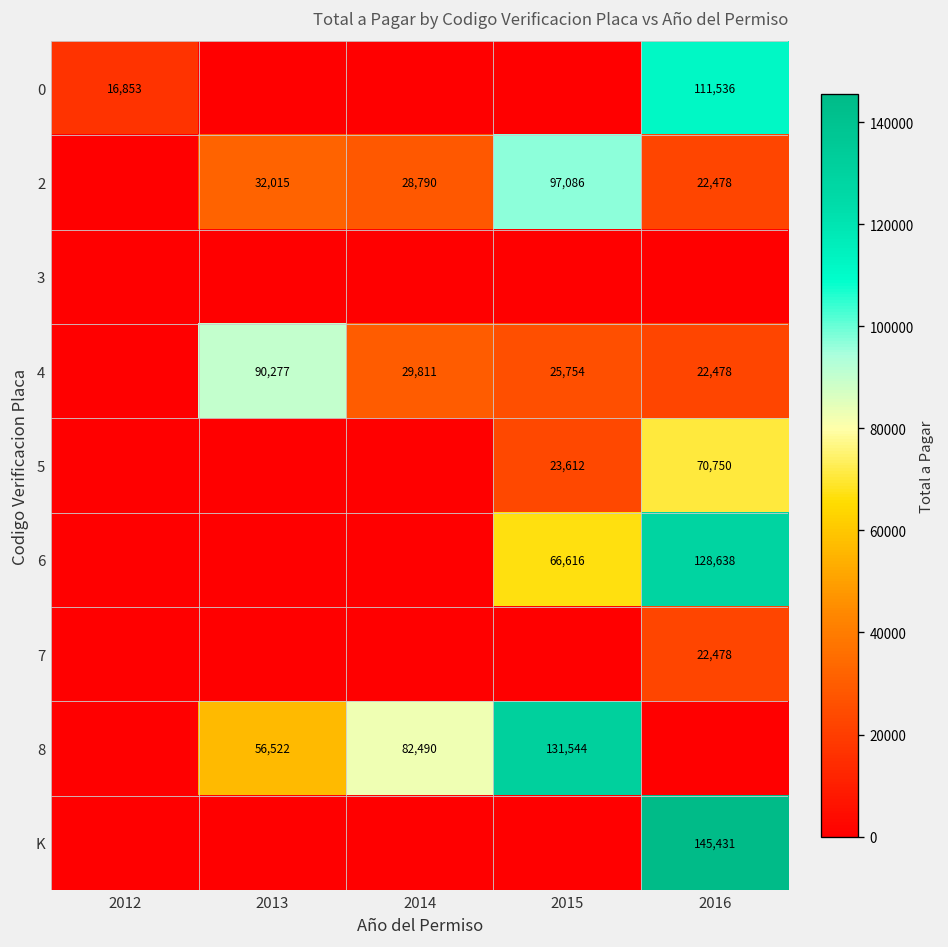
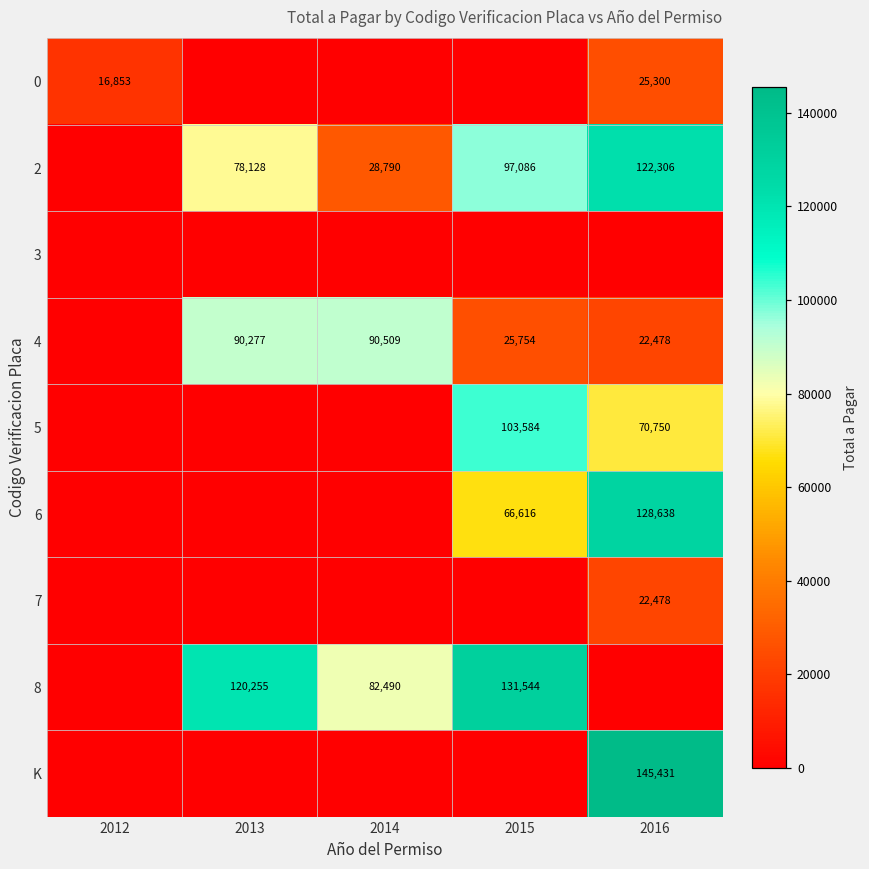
  {
    "0": {
      "2012": "16,853",
-     "2016": "111,536"
+     "2016": "25,300"
    },
    "2": {
-     "2013": "32,015",
+     "2013": "78,128",
      "2014": "28,790",
      "2015": "97,086",
-     "2016": "22,478"
+     "2016": "122,306"
    },
    "4": {
      "2013": "90,277",
-     "2014": "29,811",
+     "2014": "90,509",
      "2015": "25,754",
      "2016": "22,478"
    },
    "5": {
-     "2015": "23,612",
+     "2015": "103,584",
      "2016": "70,750"
    },
    "6": {
      "2015": "66,616",
      "2016": "128,638"
    },
    "7": {
      "2016": "22,478"
    },
    "8": {
-     "2013": "56,522",
+     "2013": "120,255",
      "2014": "82,490",
      "2015": "131,544"
    },
    "K": {
      "2016": "145,431"
    }
  }
